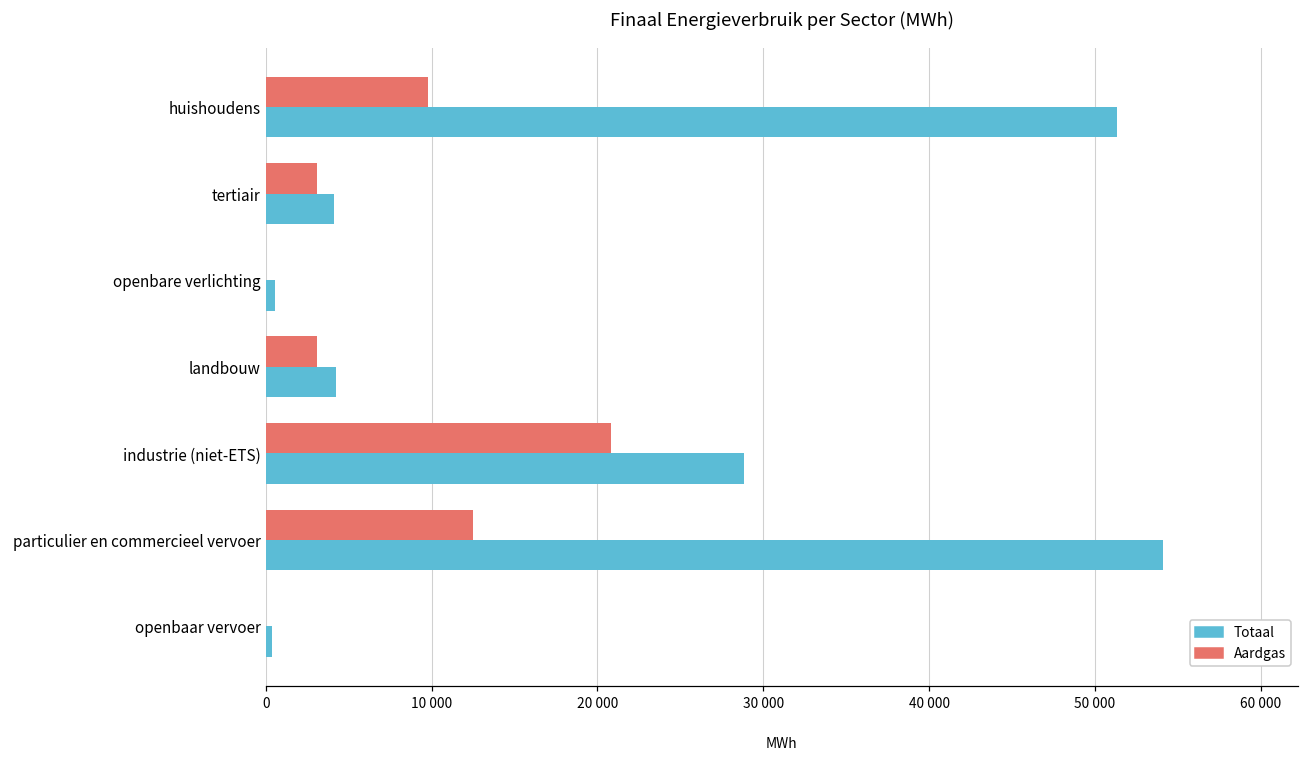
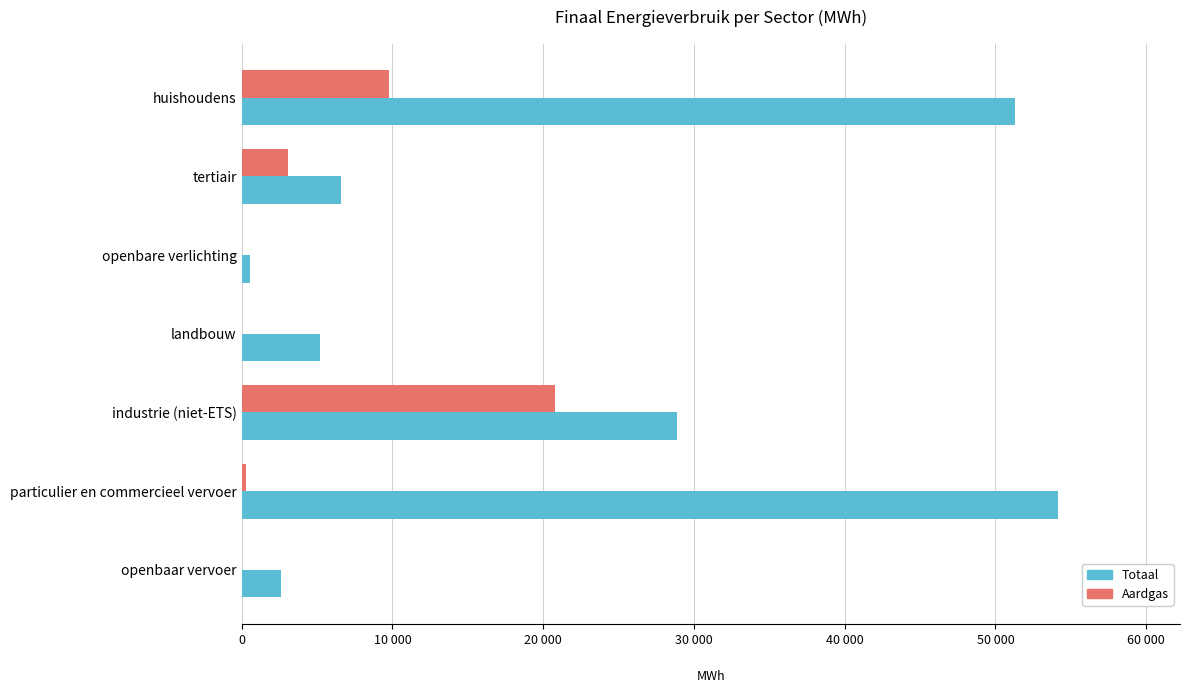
  {
    "Totaal": {
      "huishoudens": 51300,
-     "tertiair": 4100,
+     "tertiair": 6600,
      "openbare verlichting": 600,
-     "landbouw": 4300,
+     "landbouw": 5200,
      "industrie (niet-ETS)": 28900,
      "particulier en commercieel vervoer": 54100,
-     "openbaar vervoer": 400
+     "openbaar vervoer": 2600
    },
    "Aardgas": {
      "huishoudens": 9800,
      "tertiair": 3100,
      "openbare verlichting": 0,
-     "landbouw": 3100,
+     "landbouw": 0,
      "industrie (niet-ETS)": 20800,
-     "particulier en commercieel vervoer": 12500,
+     "particulier en commercieel vervoer": 300,
      "openbaar vervoer": 0
    }
  }
